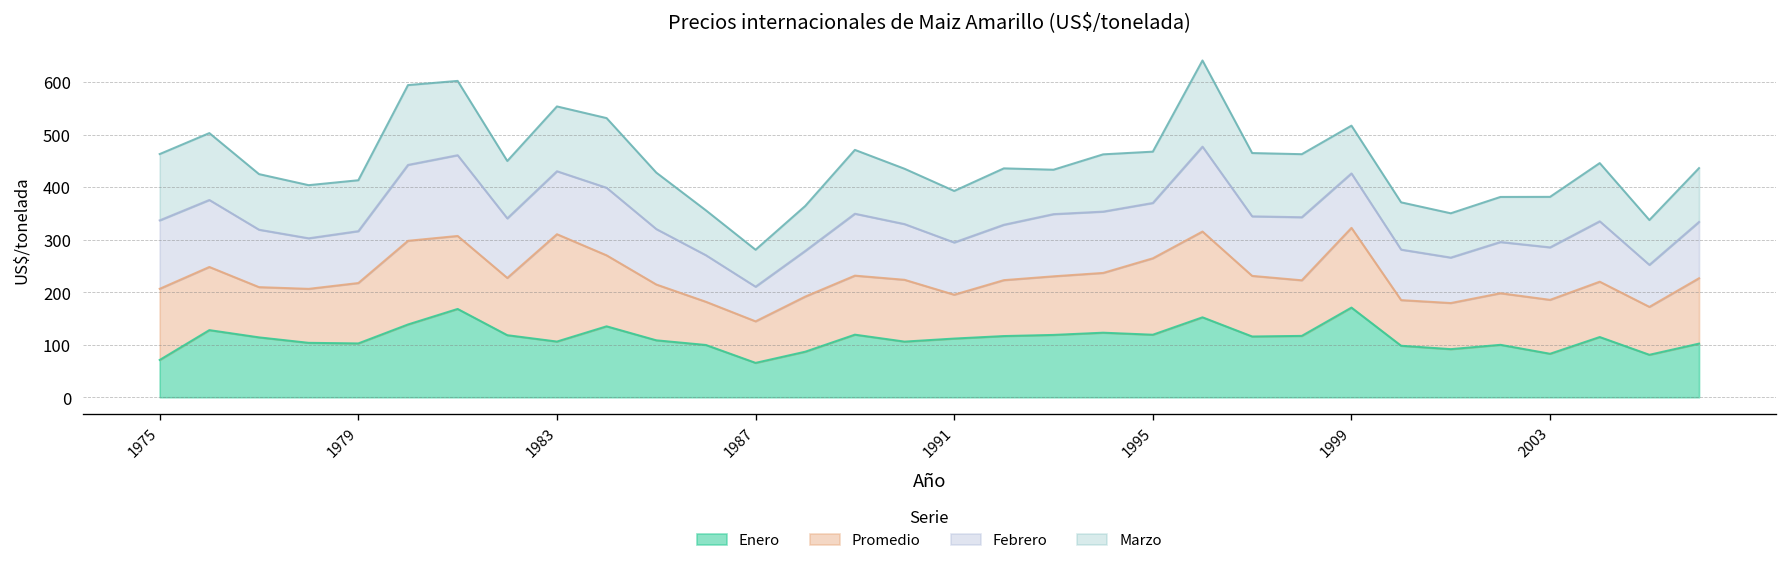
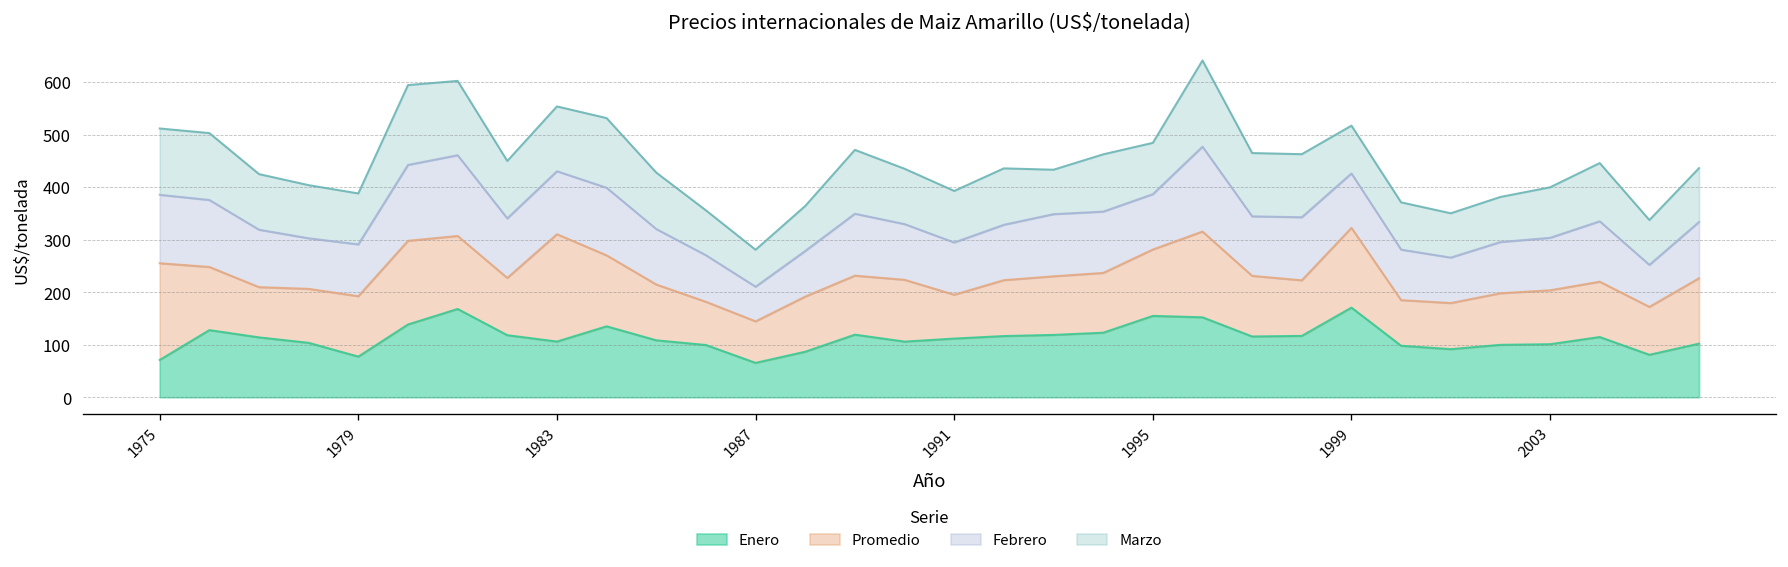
  {
    "Enero": {
      "1975": 70,
-     "1979": 100,
+     "1979": 80,
      "1983": 110,
      "1987": 70,
      "1991": 110,
-     "1995": 120,
+     "1995": 150,
      "1999": 170,
-     "2003": 80
+     "2003": 100
    },
    "Promedio": {
-     "1975": 140,
+     "1975": 180,
      "1979": 110,
      "1983": 200,
      "1987": 80,
      "1991": 80,
-     "1995": 150,
+     "1995": 130,
      "1999": 150,
      "2003": 100
    }
  }
